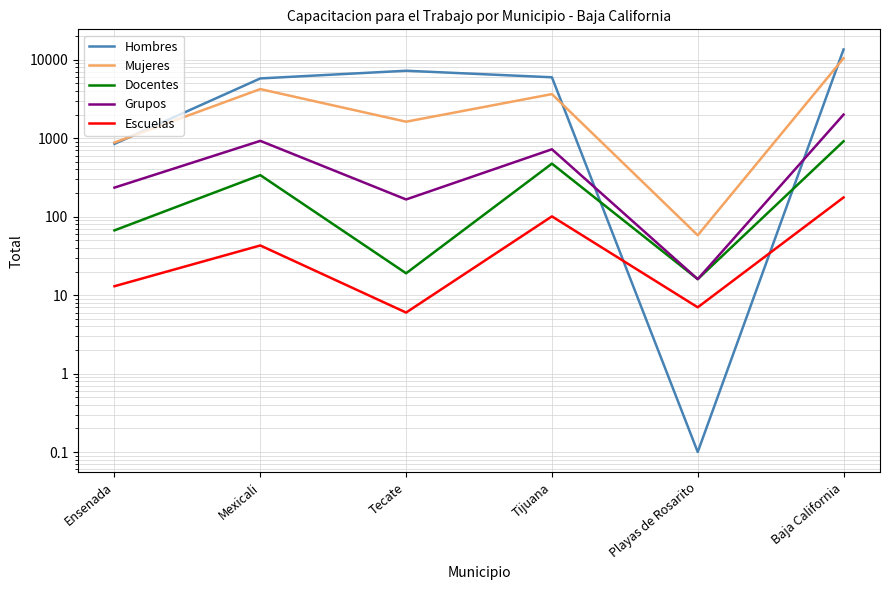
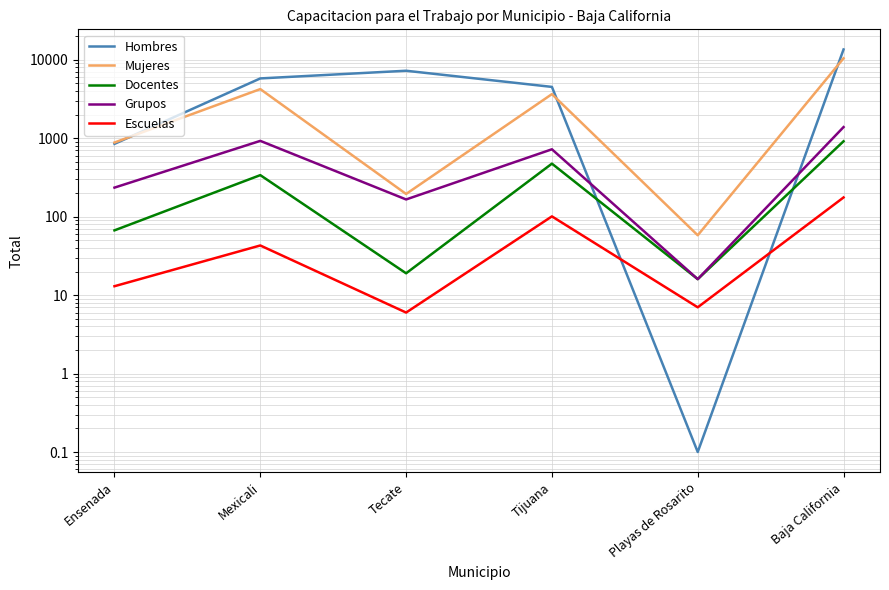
  {
    "Hombres": {
      "Mexicali": 6000,
      "Tecate": 7000,
-     "Tijuana": 6000,
+     "Tijuana": 5000,
      "Playas de Rosarito": 0.10,
      "Baja California": 14000
    },
    "Mujeres": {
      "Mexicali": 4000,
-     "Tecate": 1600,
+     "Tecate": 200,
      "Tijuana": 4000,
      "Playas de Rosarito": 60,
      "Baja California": 10000
    },
    "Docentes": {
      "Ensenada": 70,
      "Mexicali": 340,
      "Tecate": 19,
      "Tijuana": 500,
      "Baja California": 900
    },
    "Grupos": {
      "Ensenada": 240,
      "Mexicali": 900,
      "Tecate": 170,
      "Tijuana": 700,
-     "Baja California": 2000
+     "Baja California": 1400
    },
    "Escuelas": {
      "Ensenada": 13,
      "Mexicali": 40,
      "Tecate": 6,
      "Tijuana": 100,
      "Playas de Rosarito": 7,
      "Baja California": 180
    }
  }
